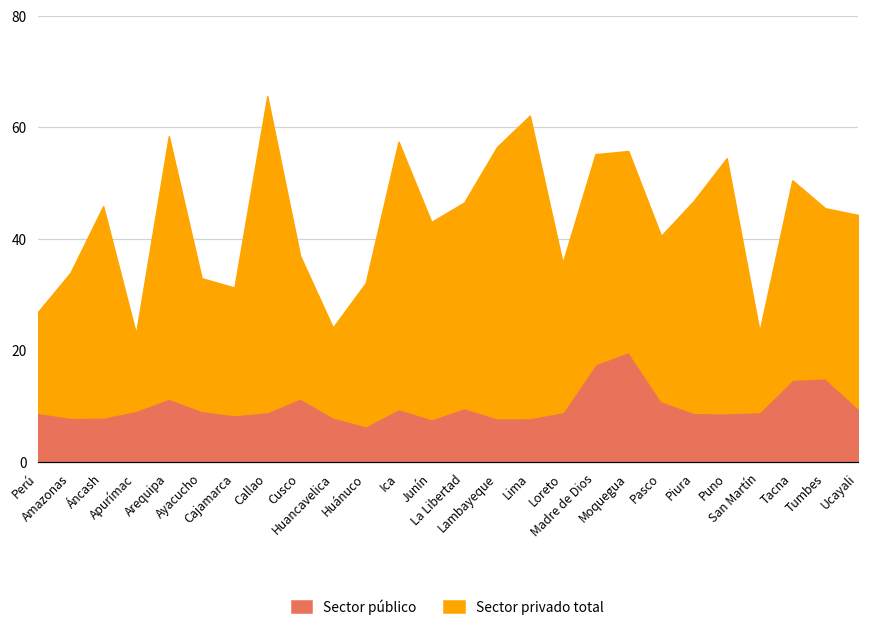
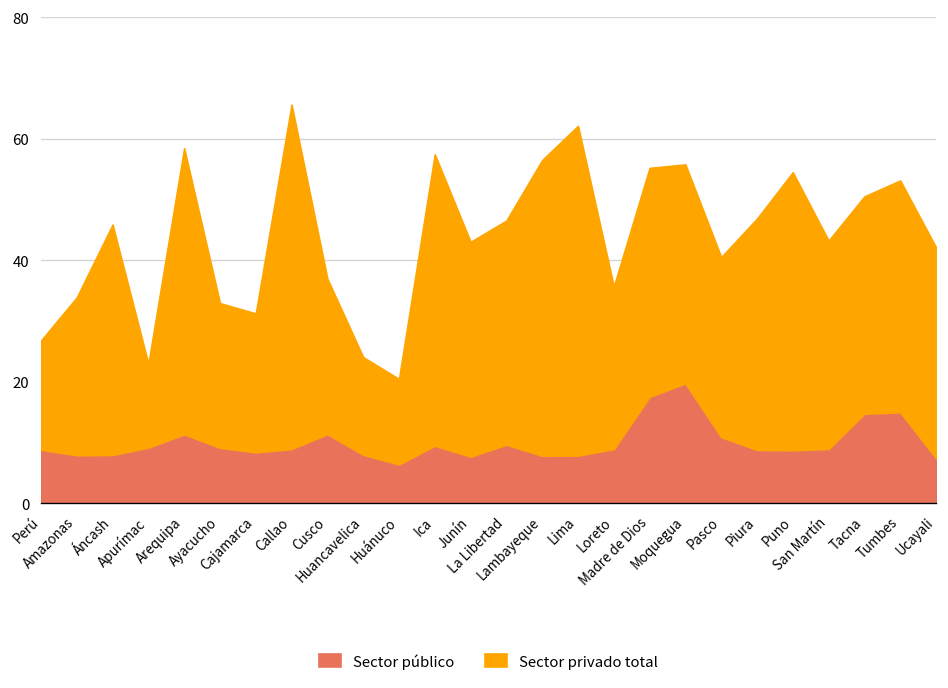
  {
    "Sector público": {
-     "Ucayali": 10
+     "Ucayali": 7
    },
    "Sector privado total": {
      "Perú": 18,
      "Amazonas": 26,
      "Áncash": 38,
      "Apurímac": 14,
      "Arequipa": 47,
      "Ayacucho": 24,
      "Cajamarca": 23,
      "Callao": 57,
      "Cusco": 26,
      "Huancavelica": 16,
-     "Huánuco": 26,
+     "Huánuco": 14,
      "Ica": 48,
      "Junín": 35,
      "La Libertad": 37,
      "Lambayeque": 49,
      "Lima": 54,
      "Loreto": 27,
      "Madre de Dios": 38,
      "Moquegua": 36,
      "Pasco": 30,
      "Piura": 38,
      "Puno": 46,
-     "San Martín": 14,
+     "San Martín": 34,
      "Tacna": 36,
-     "Tumbes": 31,
+     "Tumbes": 38,
      "Ucayali": 35
    }
  }
